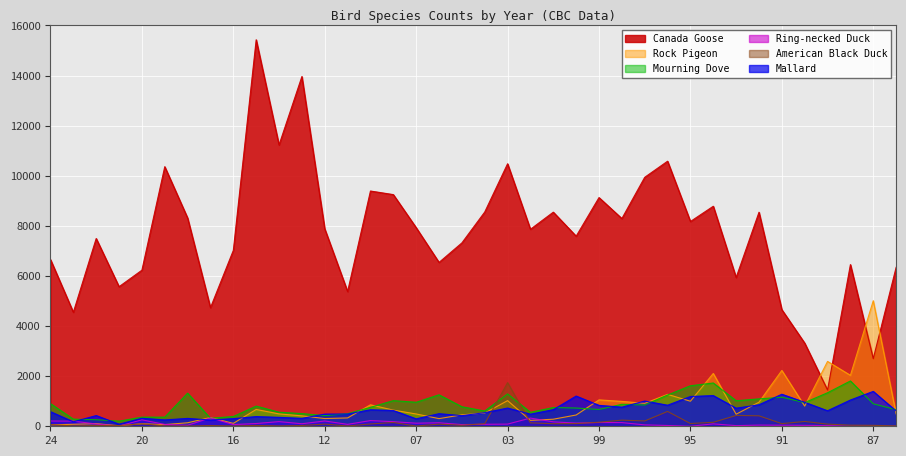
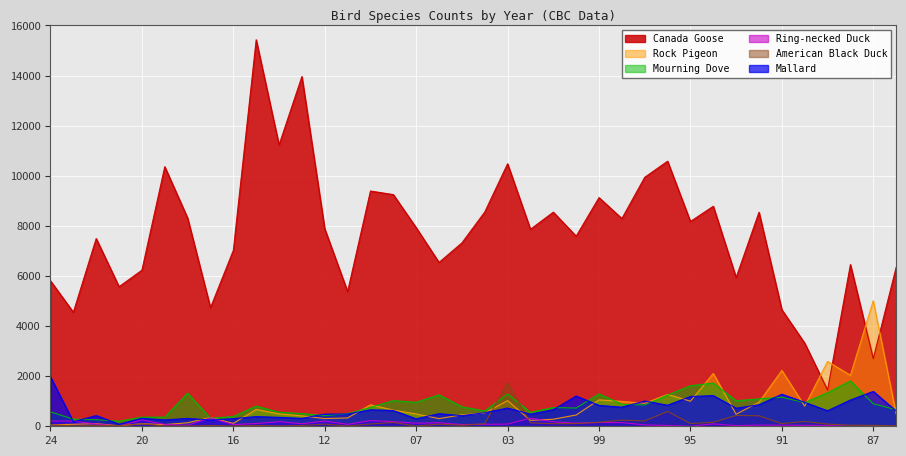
  {
    "Canada Goose": {
-     "24": 6700,
+     "24": 5800,
      "20": 6200,
      "16": 7000,
      "12": 7900,
      "07": 7900,
      "03": 10500,
      "99": 9100,
      "95": 8200,
      "91": 4700,
      "87": 2700
    },
    "Rock Pigeon": {
      "07": 500,
      "03": 1000,
      "99": 1100,
      "95": 1000,
      "91": 2200,
      "87": 5000
    },
    "Mourning Dove": {
-     "24": 900,
+     "24": 600,
      "07": 1000,
      "03": 1300,
-     "99": 700,
+     "99": 1300,
      "95": 1600,
      "91": 1200,
      "87": 900
    },
    "Ring-necked Duck": {
      "24": 200,
      "07": 100,
      "03": 100,
      "95": 0
    },
    "American Black Duck": {
      "12": 100,
      "07": 0,
      "03": 1700,
      "95": 100
    },
    "Mallard": {
-     "24": 600,
+     "24": 2000,
      "07": 300,
      "03": 700,
      "99": 800,
      "95": 1200,
      "91": 1300,
      "87": 1400
    }
  }
